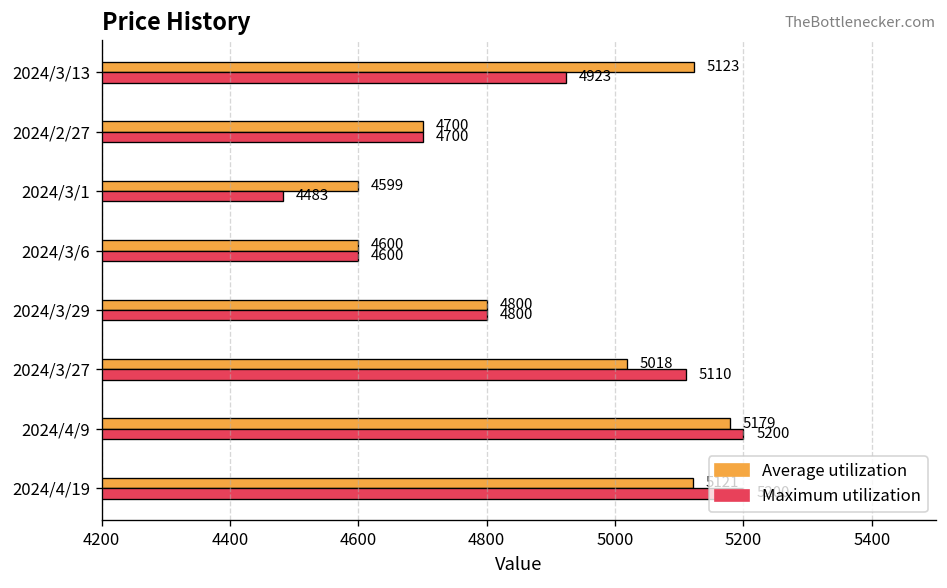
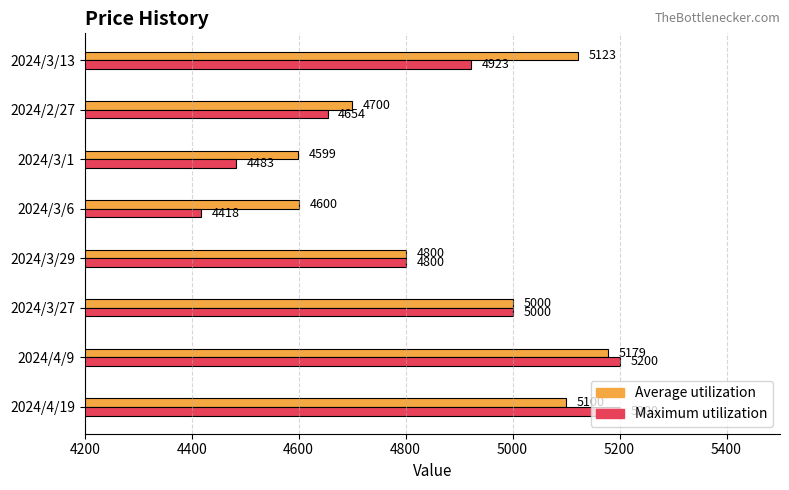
  {
    "Average utilization": {
      "2024/3/13": 5123,
      "2024/3/1": 4599,
-     "2024/3/27": 5018,
-     "2024/4/19": 5120
+     "2024/3/27": 5000,
+     "2024/4/19": 5100
    },
    "Maximum utilization": {
      "2024/3/13": 4923,
-     "2024/2/27": 4700,
+     "2024/2/27": 4654,
      "2024/3/1": 4483,
-     "2024/3/6": 4600,
-     "2024/3/27": 5110
+     "2024/3/6": 4418,
+     "2024/3/27": 5000
    }
  }
